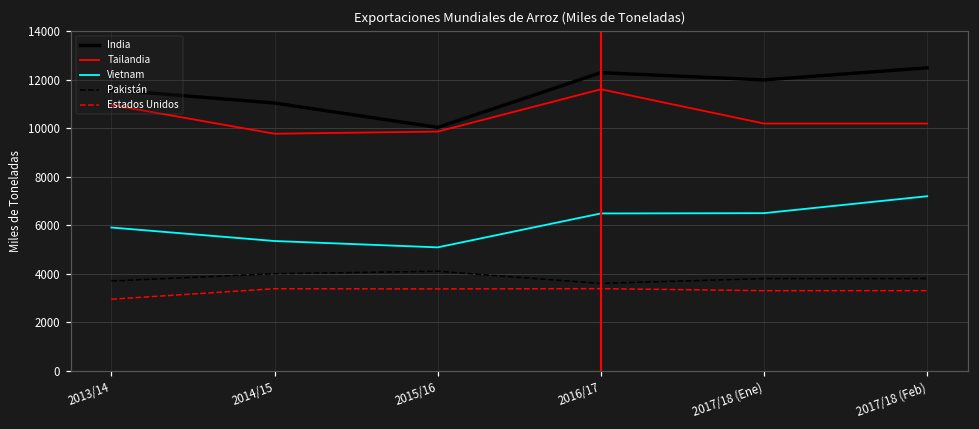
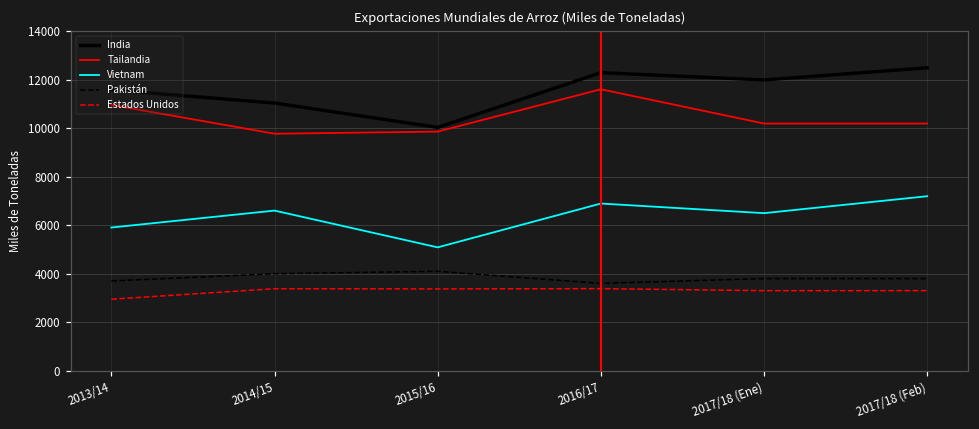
  {
    "Vietnam": {
      "2013/14": 5900,
-     "2014/15": 5400,
+     "2014/15": 6600,
      "2015/16": 5100,
-     "2016/17": 6500,
+     "2016/17": 6900,
      "2017/18 (Ene)": 6500,
      "2017/18 (Feb)": 7200
    }
  }
